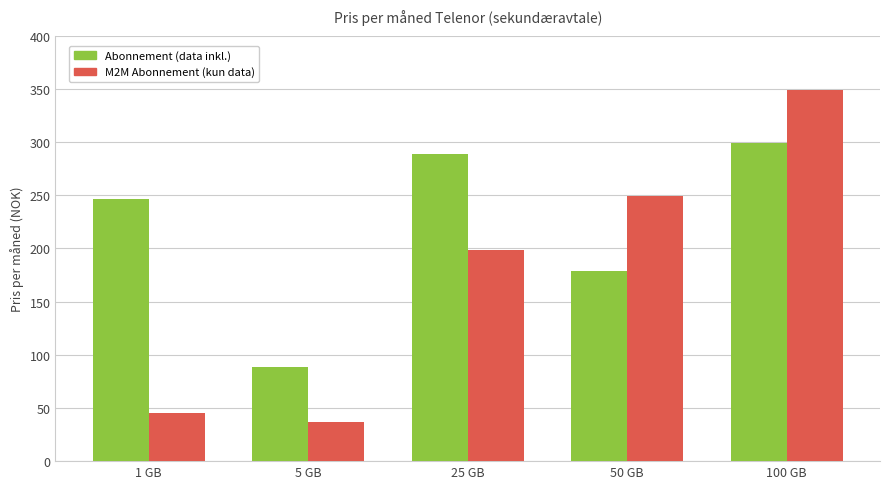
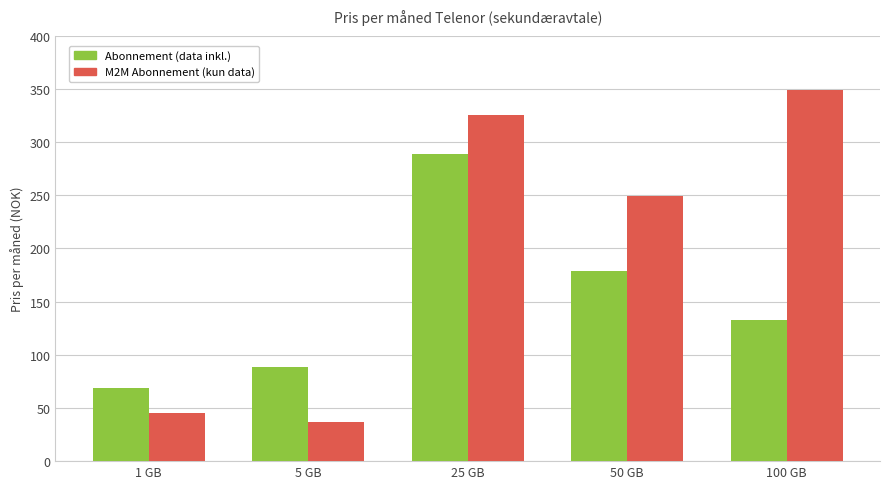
  {
    "Abonnement (data inkl.)": {
-     "1 GB": 247,
+     "1 GB": 69,
      "5 GB": 89,
      "25 GB": 289,
      "50 GB": 179,
-     "100 GB": 299
+     "100 GB": 133
    },
    "M2M Abonnement (kun data)": {
      "1 GB": 45,
      "5 GB": 37,
-     "25 GB": 199,
+     "25 GB": 326,
      "50 GB": 249,
      "100 GB": 349
    }
  }
